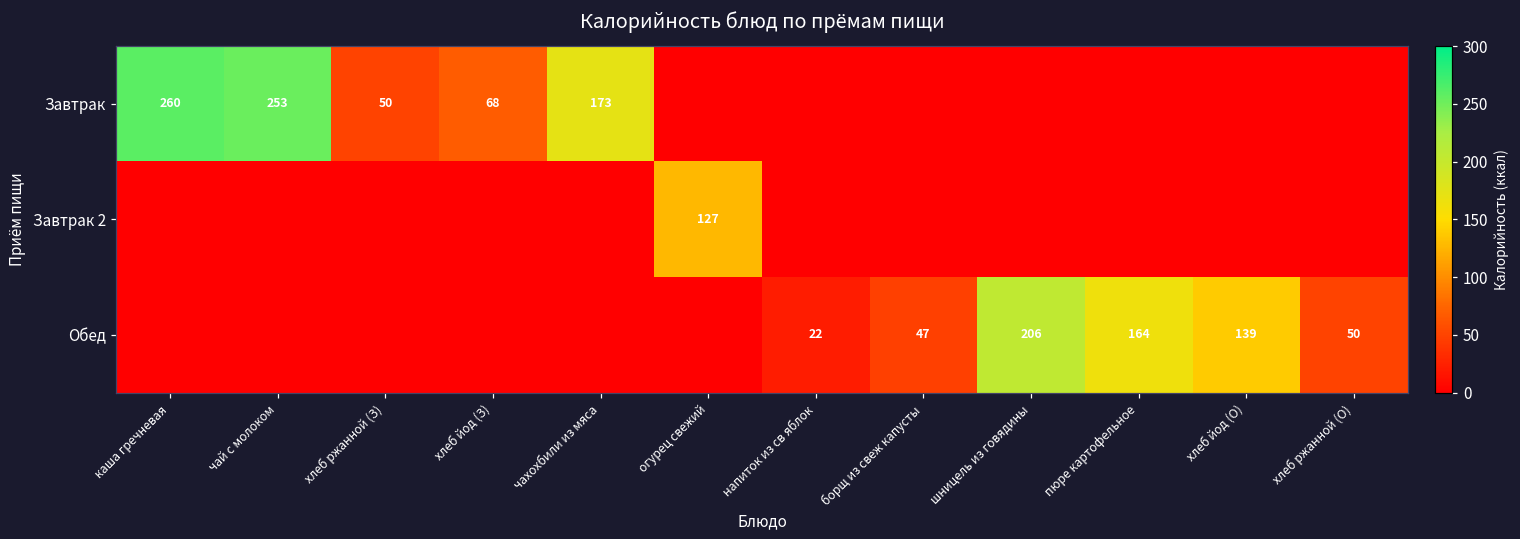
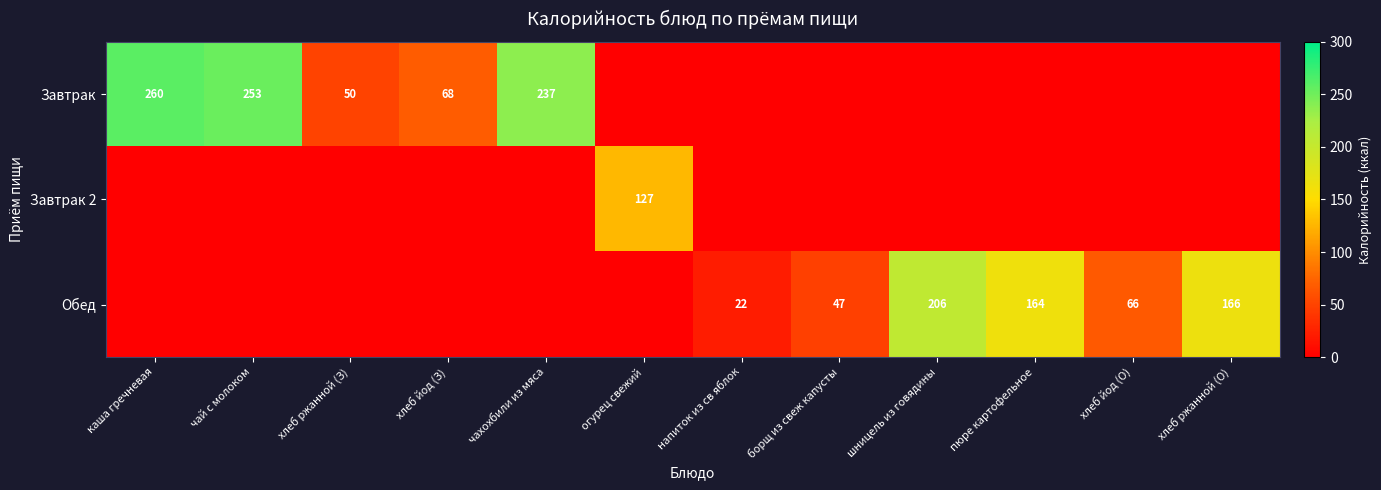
  {
    "Завтрак": {
      "каша гречневая": 260,
      "чай с молоком": 253,
      "хлеб ржанной (З)": 50,
      "хлеб йод (З)": 68,
-     "чахохбили из мяса": 173
+     "чахохбили из мяса": 237
    },
    "Завтрак 2": {
      "огурец свежий": 127
    },
    "Обед": {
      "напиток из св яблок": 22,
      "борщ из свеж капусты": 47,
      "шницель из говядины": 206,
      "пюре картофельное": 164,
-     "хлеб йод (О)": 139,
-     "хлеб ржанной (О)": 50
+     "хлеб йод (О)": 66,
+     "хлеб ржанной (О)": 166
    }
  }
